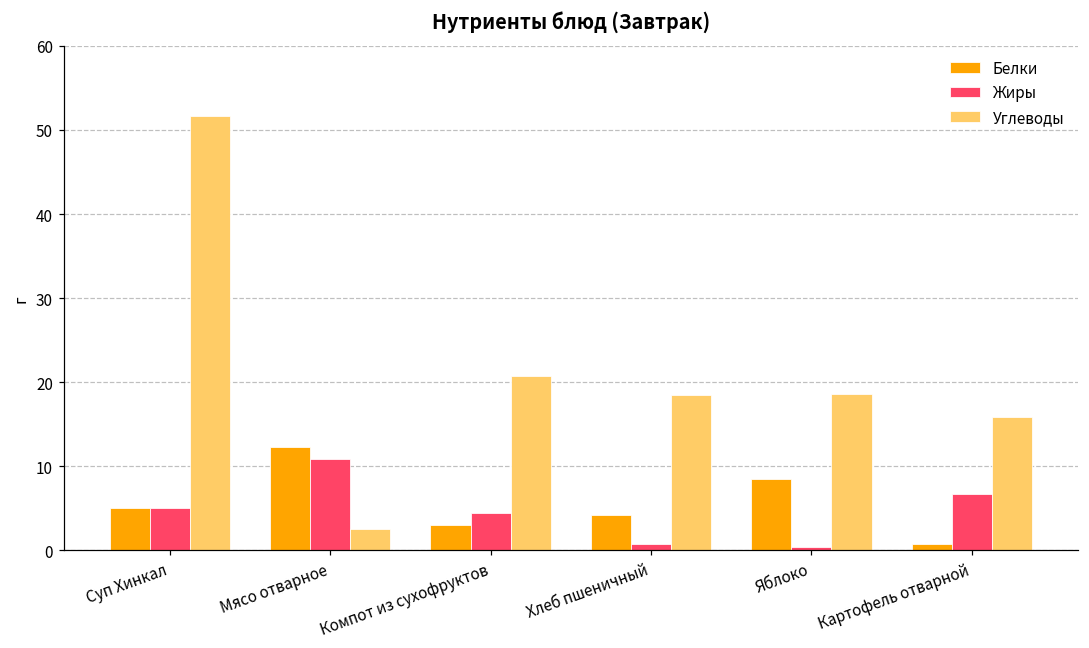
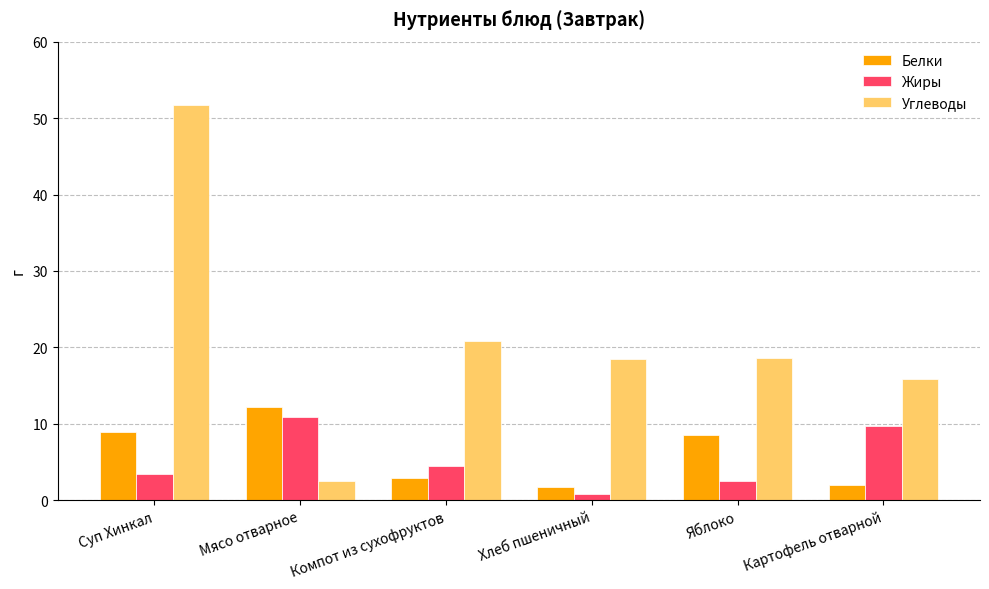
  {
    "Белки": {
-     "Суп Хинкал": 5,
+     "Суп Хинкал": 9,
      "Мясо отварное": 12,
      "Компот из сухофруктов": 3,
-     "Хлеб пшеничный": 4,
+     "Хлеб пшеничный": 2,
      "Яблоко": 9,
-     "Картофель отварной": 1
+     "Картофель отварной": 2
    },
    "Жиры": {
-     "Суп Хинкал": 5,
+     "Суп Хинкал": 4,
      "Мясо отварное": 11,
      "Компот из сухофруктов": 5,
      "Хлеб пшеничный": 1,
-     "Яблоко": 0,
-     "Картофель отварной": 7
+     "Яблоко": 3,
+     "Картофель отварной": 10
    },
    "Углеводы": {
      "Суп Хинкал": 52,
      "Мясо отварное": 3,
      "Компот из сухофруктов": 21,
      "Хлеб пшеничный": 19,
      "Яблоко": 19,
      "Картофель отварной": 16
    }
  }
